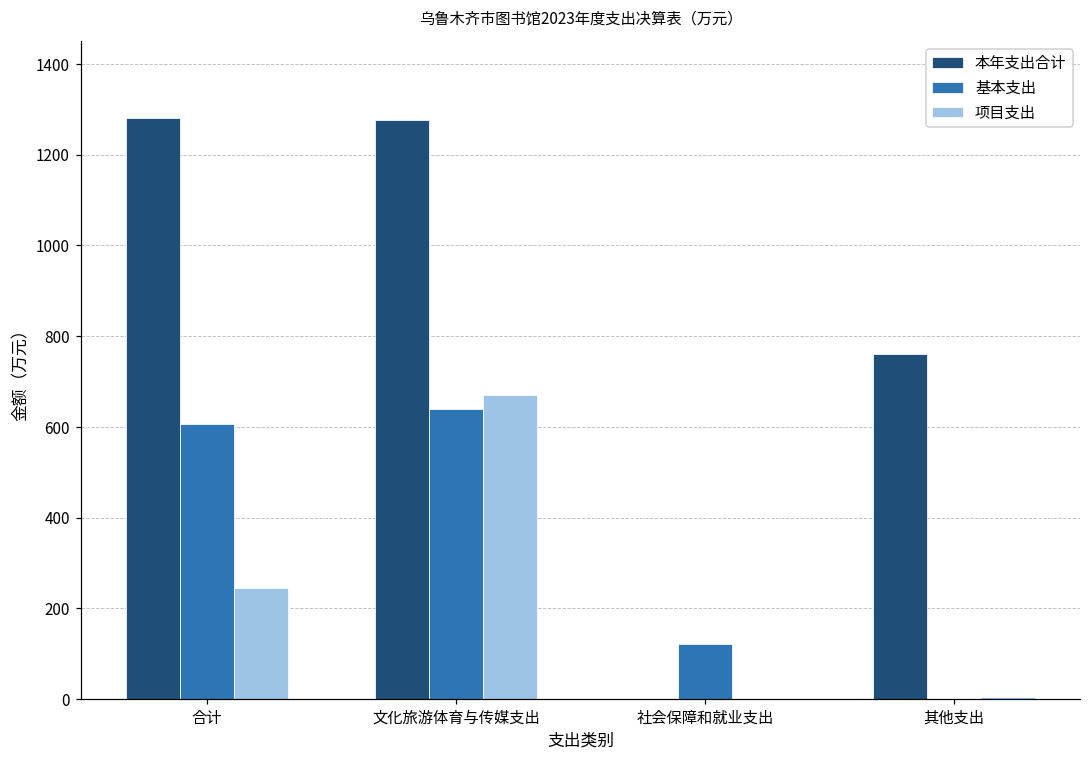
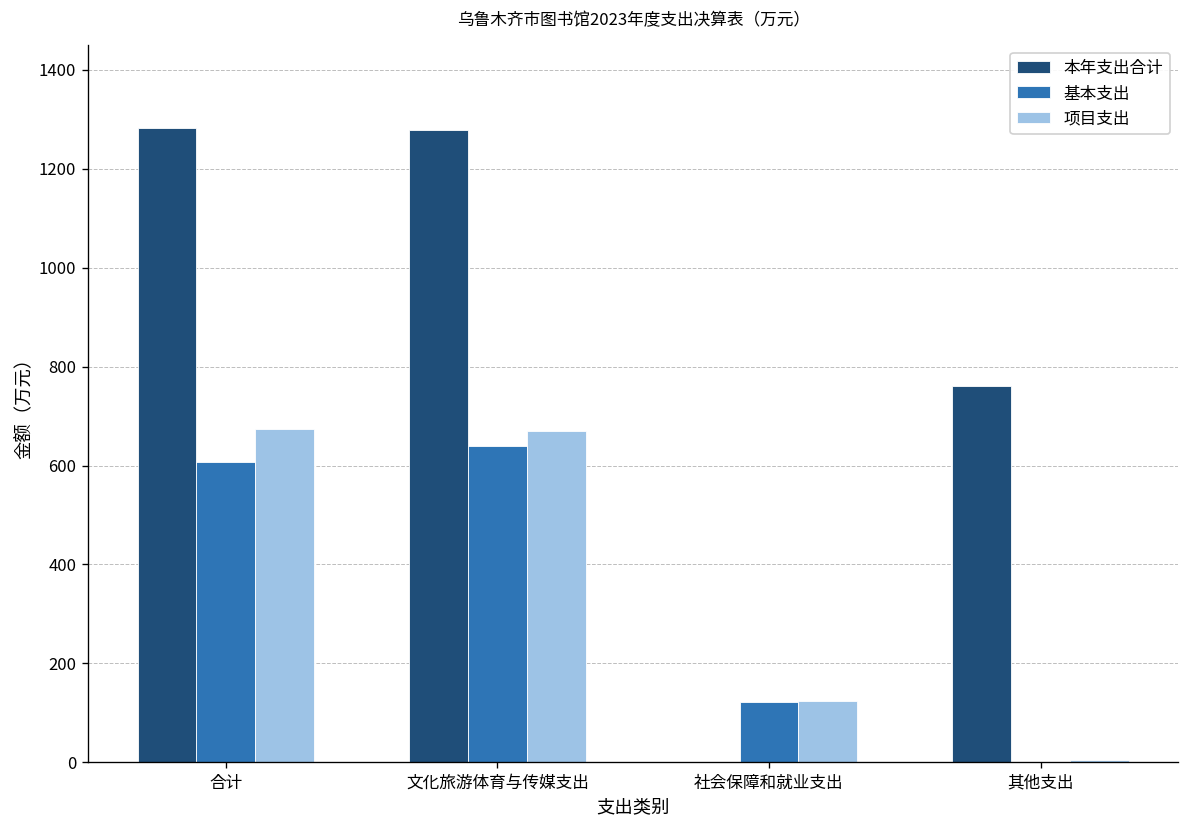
  {
    "本年支出合计": {
      "合计": 1280,
      "文化旅游体育与传媒支出": 1280,
      "其他支出": 760
    },
    "基本支出": {
      "合计": 610,
      "文化旅游体育与传媒支出": 640,
      "社会保障和就业支出": 120,
      "其他支出": 0
    },
    "项目支出": {
-     "合计": 240,
+     "合计": 670,
      "文化旅游体育与传媒支出": 670,
-     "社会保障和就业支出": 0
+     "社会保障和就业支出": 120
    }
  }
